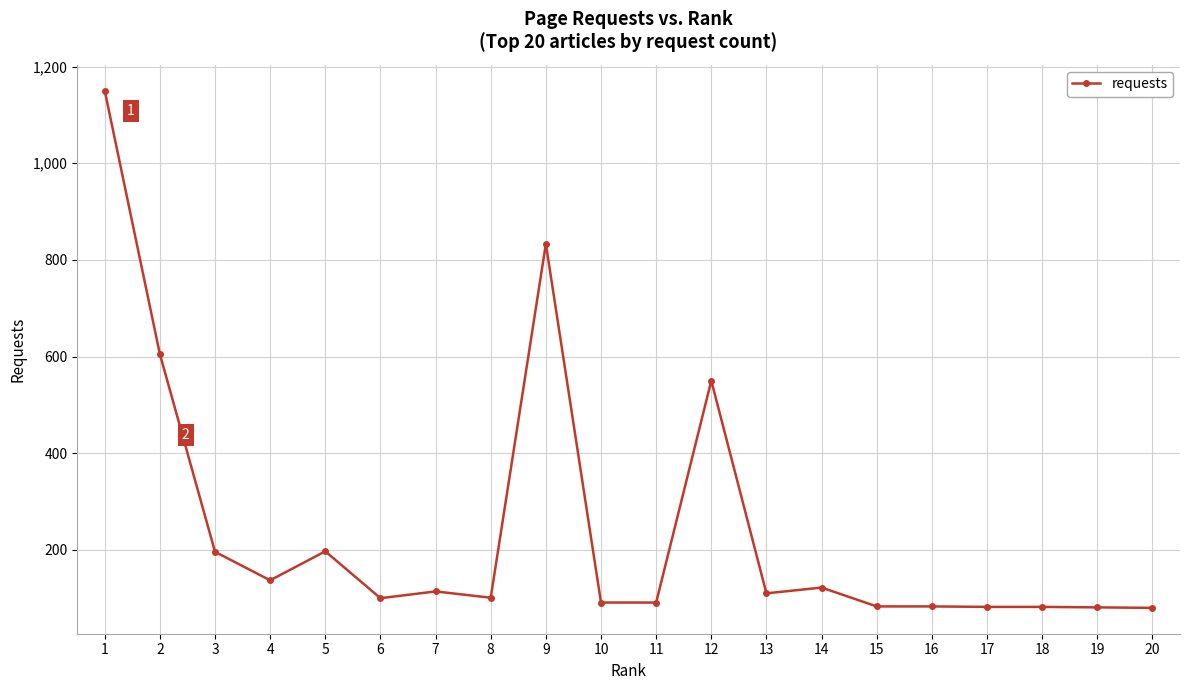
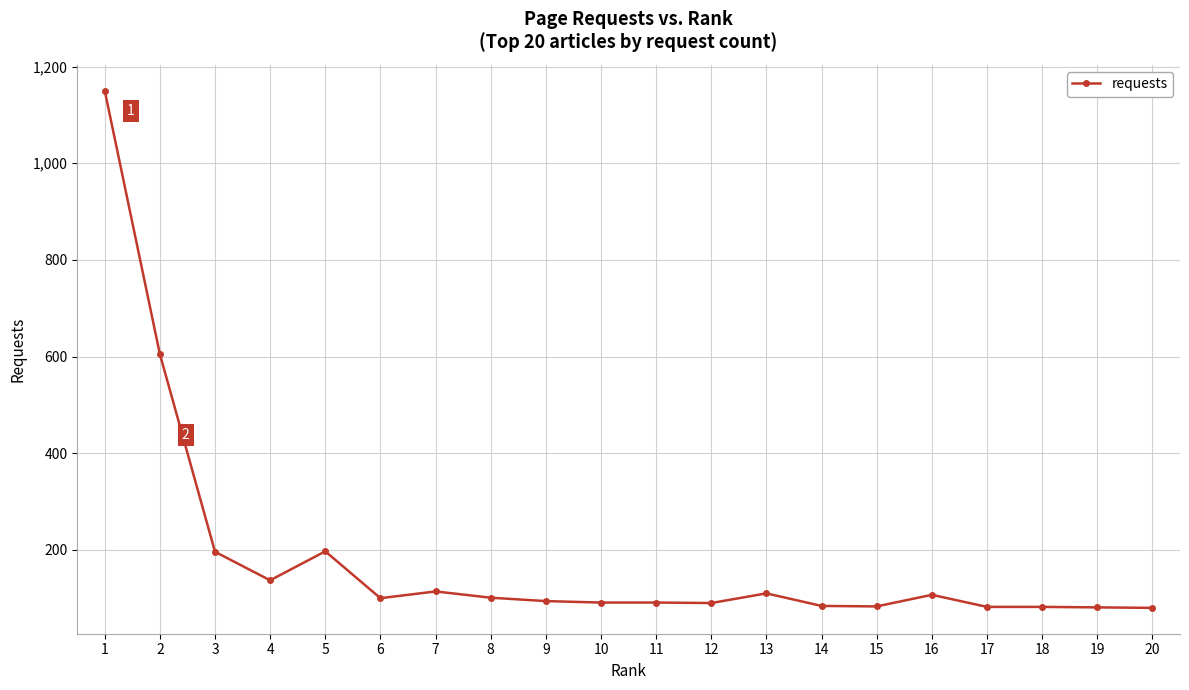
  {
    "1": "1,150",
    "2": "610",
    "3": "200",
    "4": "140",
    "5": "200",
    "6": "100",
    "7": "110",
    "8": "100",
-   "9": "830",
+   "9": "90",
    "10": "90",
    "11": "90",
-   "12": "550",
+   "12": "90",
    "13": "110",
-   "14": "120",
+   "14": "80",
    "15": "80",
-   "16": "80",
+   "16": "110",
    "17": "80",
    "18": "80",
    "19": "80",
    "20": "80"
  }
